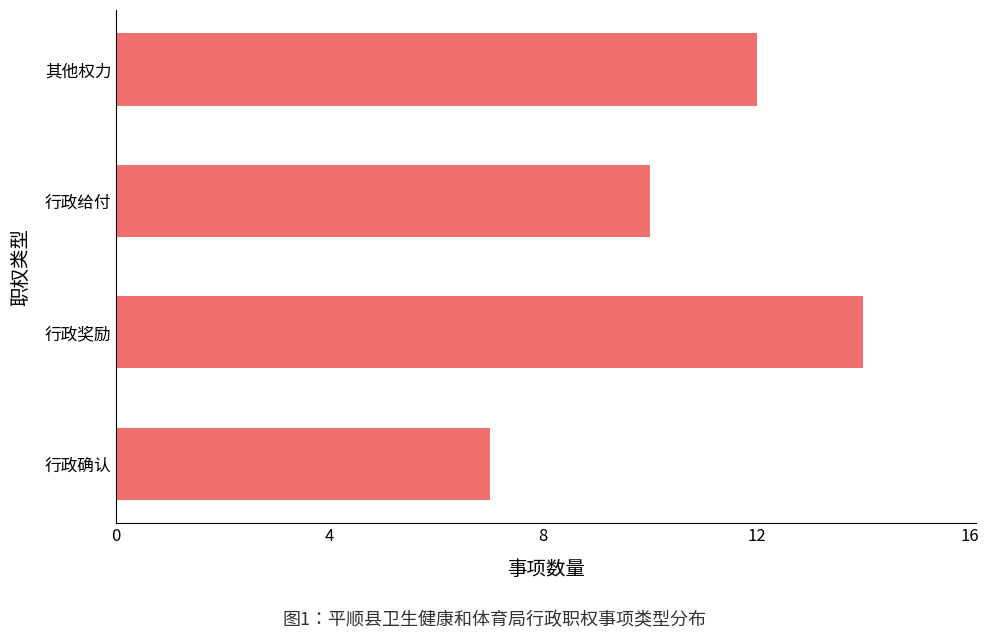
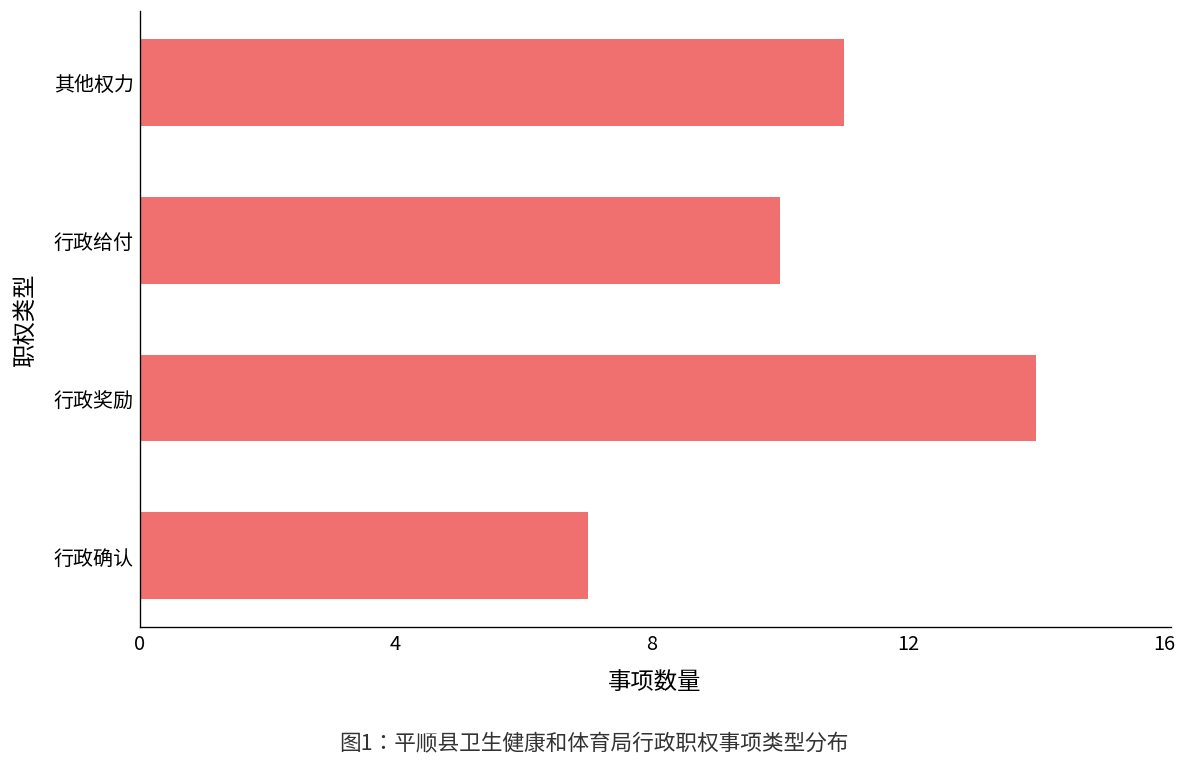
  {
-   "其他权力": 12,
+   "其他权力": 11,
    "行政给付": 10,
    "行政奖励": 14,
    "行政确认": 7
  }
